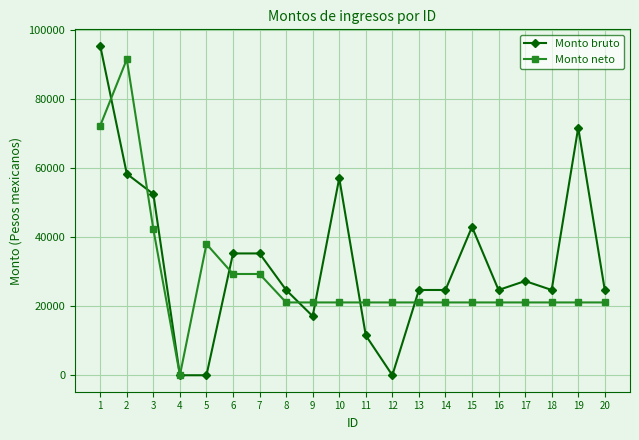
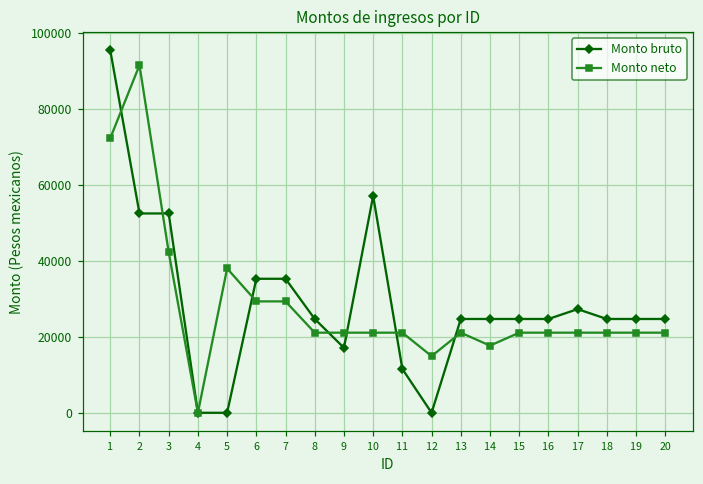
  {
    "Monto bruto": {
      "1": 95000,
-     "2": 58000,
+     "2": 52000,
      "3": 52000,
      "5": 0,
      "6": 35000,
      "7": 35000,
      "8": 25000,
      "9": 17000,
      "10": 57000,
      "11": 12000,
      "12": 0,
      "13": 25000,
      "14": 25000,
-     "15": 43000,
+     "15": 25000,
      "16": 25000,
      "17": 27000,
      "18": 25000,
-     "19": 72000,
+     "19": 25000,
      "20": 25000
    },
    "Monto neto": {
      "1": 72000,
      "2": 91000,
      "3": 42000,
      "5": 38000,
      "6": 29000,
      "7": 29000,
      "8": 21000,
      "9": 21000,
      "10": 21000,
      "11": 21000,
-     "12": 21000,
+     "12": 15000,
      "13": 21000,
-     "14": 21000,
+     "14": 18000,
      "15": 21000,
      "16": 21000,
      "17": 21000,
      "18": 21000,
      "19": 21000,
      "20": 21000
    }
  }
